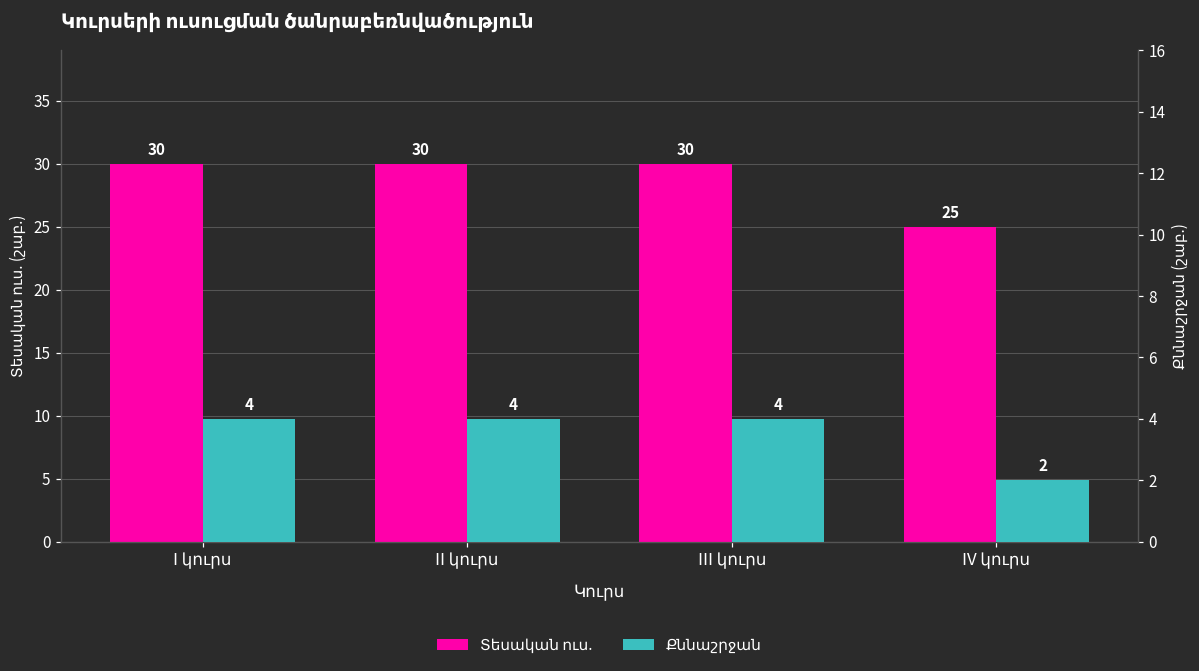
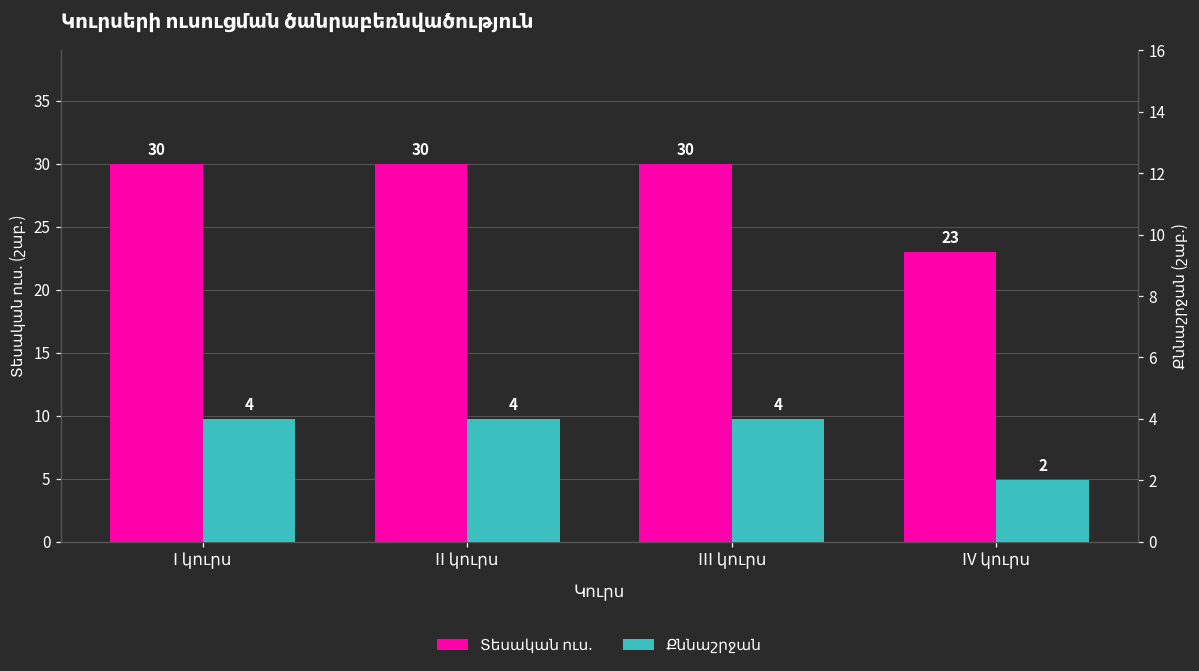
  {
    "Տեսական ուս.": {
      "I կուրս": 30,
      "II կուրս": 30,
      "III կուրս": 30,
-     "IV կուրս": 25
+     "IV կուրս": 23
    },
    "Քննաշրջան": {
      "I կուրս": 4,
      "II կուրս": 4,
      "III կուրս": 4,
      "IV կուրս": 2
    }
  }
